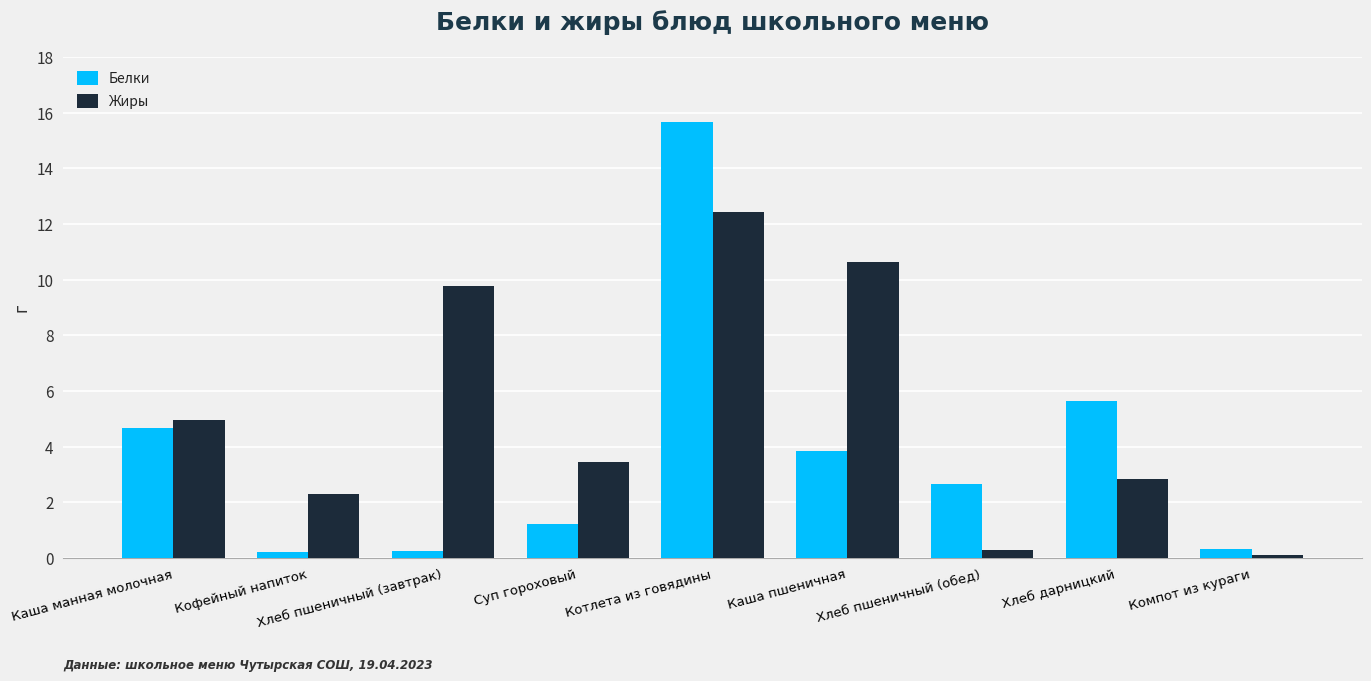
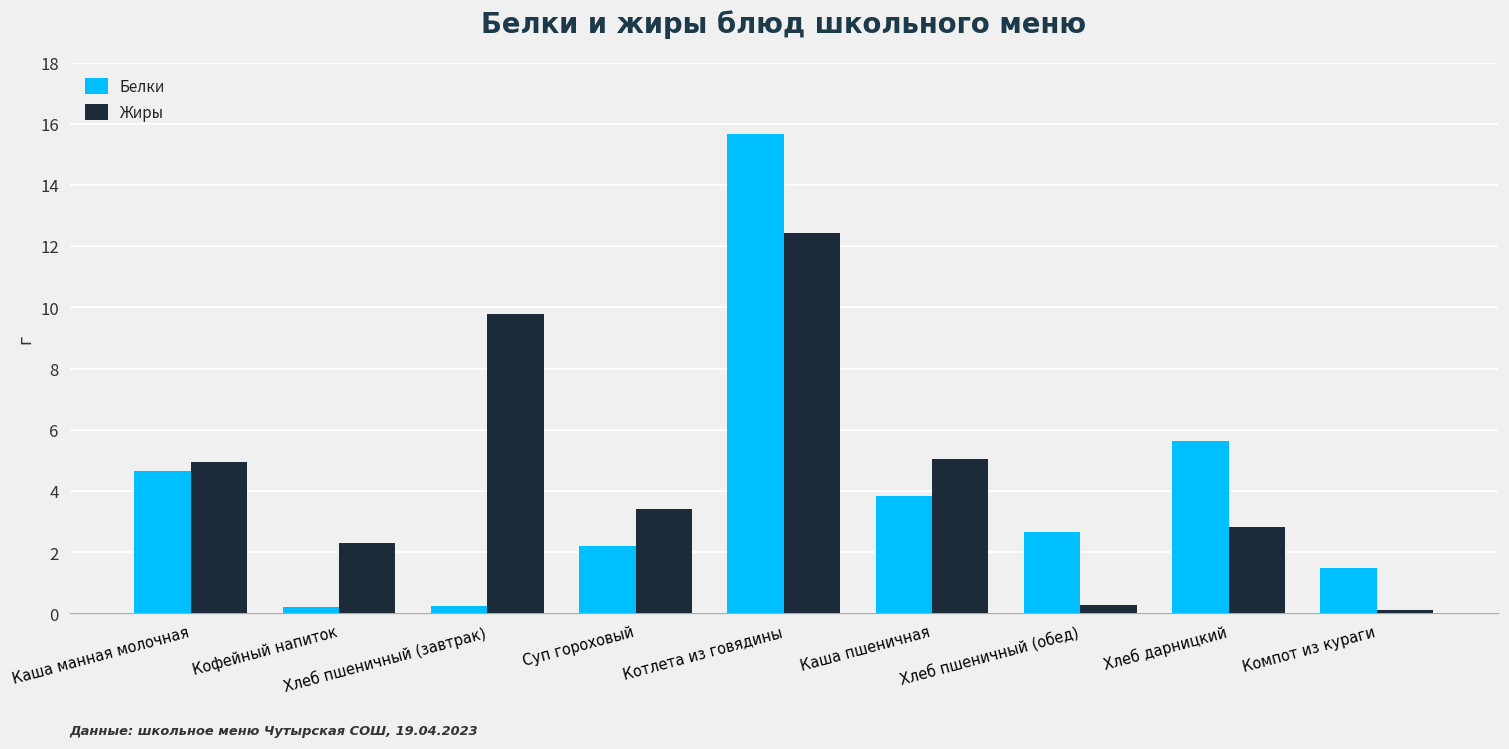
  {
    "Белки": {
      "Каша манная молочная": 4.7,
      "Кофейный напиток": 0.2,
      "Хлеб пшеничный (завтрак)": 0.3,
-     "Суп гороховый": 1.2,
+     "Суп гороховый": 2.2,
      "Котлета из говядины": 15.7,
      "Каша пшеничная": 3.8,
      "Хлеб пшеничный (обед)": 2.7,
      "Хлеб дарницкий": 5.6,
-     "Компот из кураги": 0.3
+     "Компот из кураги": 1.5
    },
    "Жиры": {
      "Каша манная молочная": 4.9,
      "Кофейный напиток": 2.3,
      "Хлеб пшеничный (завтрак)": 9.8,
      "Суп гороховый": 3.4,
      "Котлета из говядины": 12.4,
-     "Каша пшеничная": 10.6,
+     "Каша пшеничная": 5.1,
      "Хлеб пшеничный (обед)": 0.3,
      "Хлеб дарницкий": 2.8,
      "Компот из кураги": 0.1
    }
  }
